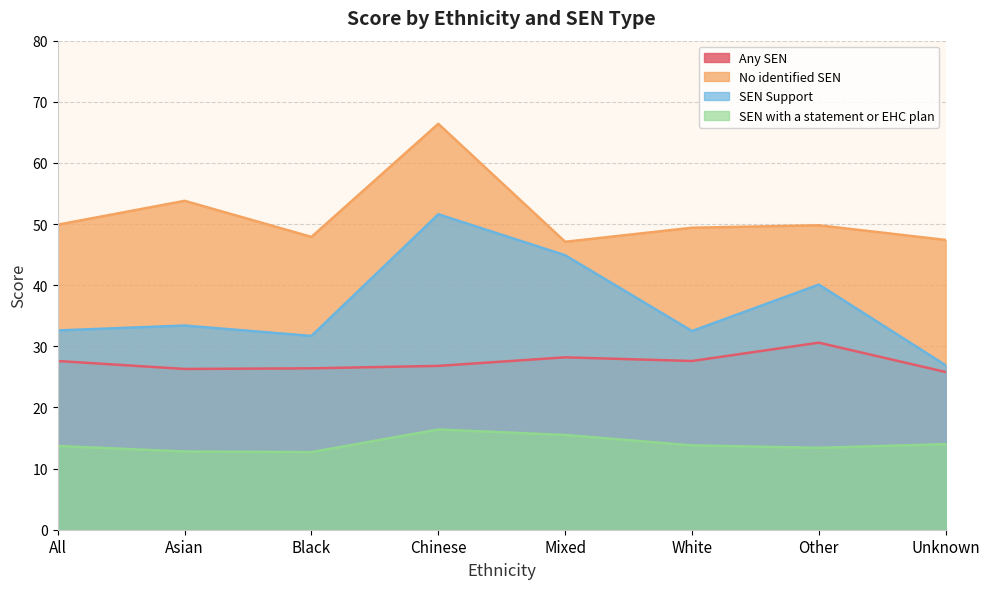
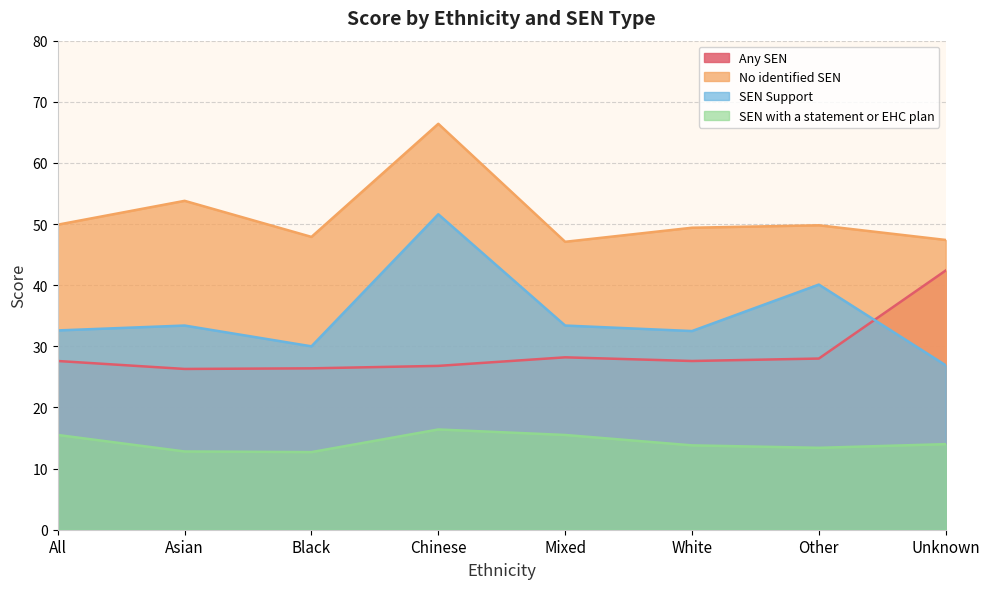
  {
    "Any SEN": {
      "All": 28,
      "Asian": 26,
      "Black": 26,
      "Chinese": 27,
      "Mixed": 28,
      "White": 28,
-     "Other": 31,
-     "Unknown": 26
+     "Other": 28,
+     "Unknown": 42
    },
    "No identified SEN": {
      "All": 50,
      "Asian": 54,
      "Black": 48,
      "Chinese": 66,
      "Mixed": 47,
      "White": 49,
      "Other": 50,
      "Unknown": 47
    },
    "SEN Support": {
      "All": 33,
      "Asian": 33,
-     "Black": 32,
+     "Black": 30,
      "Chinese": 52,
-     "Mixed": 45,
+     "Mixed": 33,
      "White": 33,
      "Other": 40,
      "Unknown": 27
    },
    "SEN with a statement or EHC plan": {
-     "All": 14,
+     "All": 16,
      "Asian": 13,
      "Black": 13,
      "Chinese": 16,
      "Mixed": 16,
      "White": 14,
      "Other": 13,
      "Unknown": 14
    }
  }
